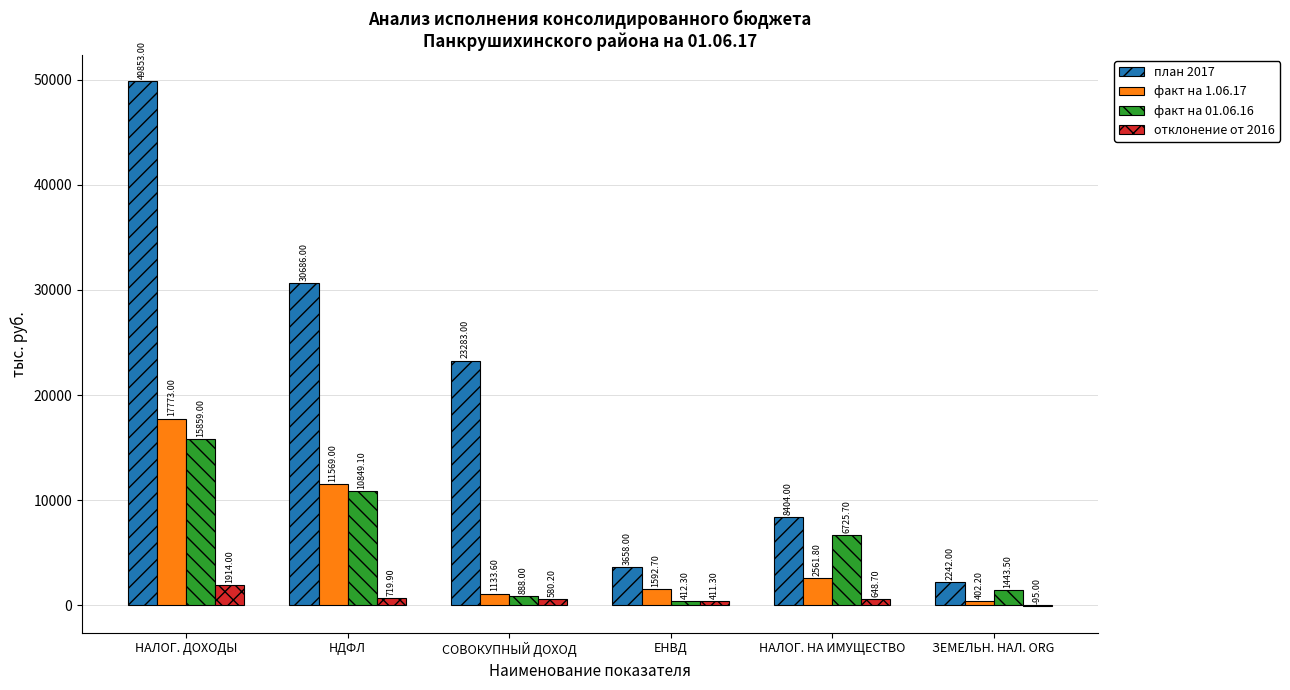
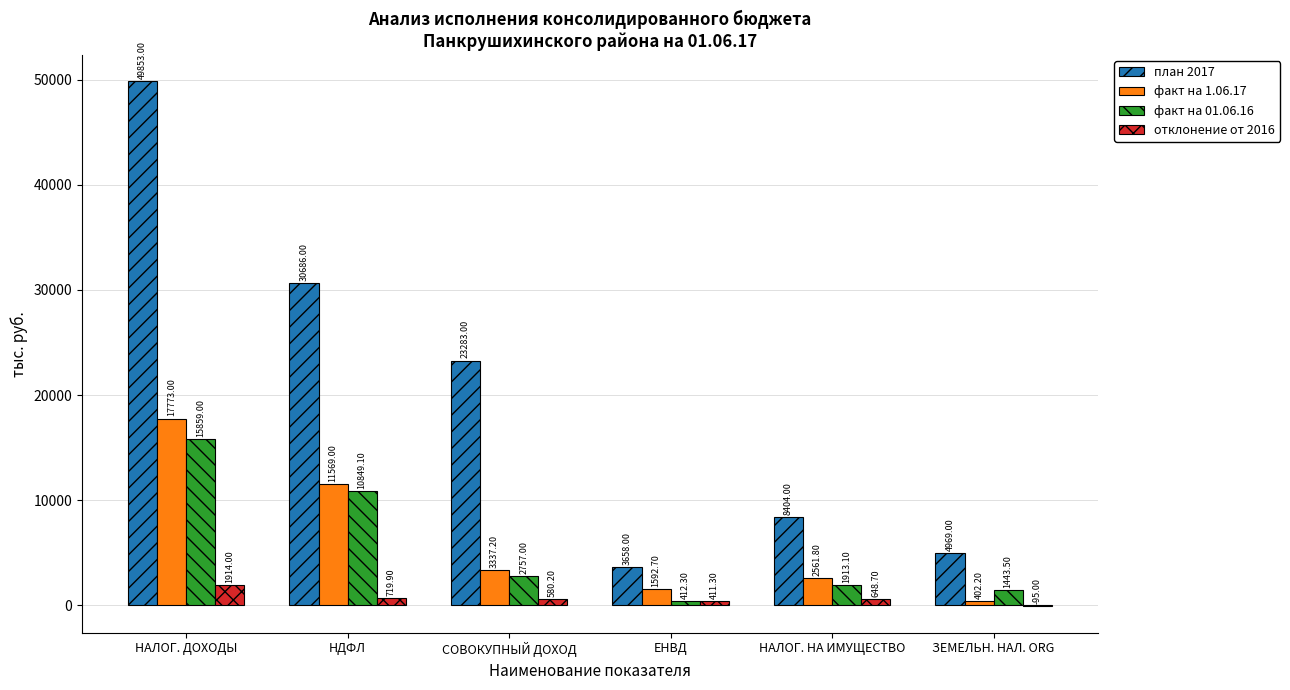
  {
    "план 2017": {
      "НАЛОГ. ДОХОДЫ": 49853.00,
      "НДФЛ": 30686.00,
      "СОВОКУПНЫЙ ДОХОД": 23283.00,
      "ЕНВД": 3658.00,
      "НАЛОГ. НА ИМУЩЕСТВО": 8404.00,
-     "ЗЕМЕЛЬН. НАЛ. ORG": 2242.00
+     "ЗЕМЕЛЬН. НАЛ. ORG": 4969.00
    },
    "факт на 1.06.17": {
      "НАЛОГ. ДОХОДЫ": 17773.00,
      "НДФЛ": 11569.00,
-     "СОВОКУПНЫЙ ДОХОД": 1133.60,
+     "СОВОКУПНЫЙ ДОХОД": 3337.20,
      "ЕНВД": 1592.70,
      "НАЛОГ. НА ИМУЩЕСТВО": 2561.80,
      "ЗЕМЕЛЬН. НАЛ. ORG": 402.20
    },
    "факт на 01.06.16": {
      "НАЛОГ. ДОХОДЫ": 15859.00,
      "НДФЛ": 10849.10,
-     "СОВОКУПНЫЙ ДОХОД": 888.00,
+     "СОВОКУПНЫЙ ДОХОД": 2757.00,
      "ЕНВД": 412.30,
-     "НАЛОГ. НА ИМУЩЕСТВО": 6725.70,
+     "НАЛОГ. НА ИМУЩЕСТВО": 1913.10,
      "ЗЕМЕЛЬН. НАЛ. ORG": 1443.50
    },
    "отклонение от 2016": {
      "НАЛОГ. ДОХОДЫ": 1914.00,
      "НДФЛ": 719.90,
      "СОВОКУПНЫЙ ДОХОД": 580.20,
      "ЕНВД": 411.30,
      "НАЛОГ. НА ИМУЩЕСТВО": 648.70,
      "ЗЕМЕЛЬН. НАЛ. ORG": -95.00
    }
  }
